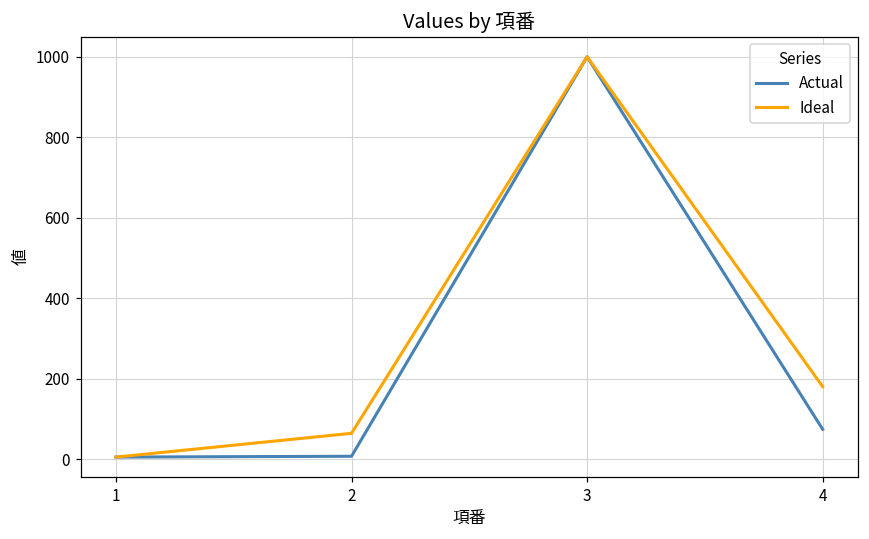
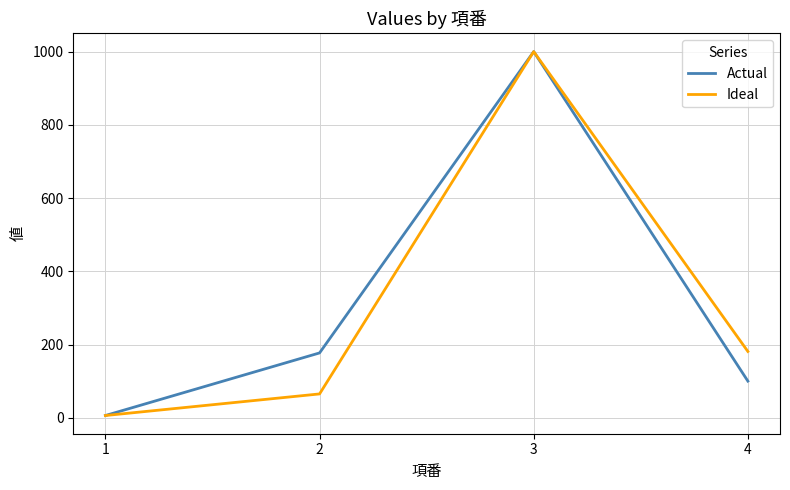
  {
    "Actual": {
-     "2": 10,
-     "4": 80
+     "2": 180,
+     "4": 100
    },
    "Ideal": {
      "2": 70,
      "4": 180
    }
  }
